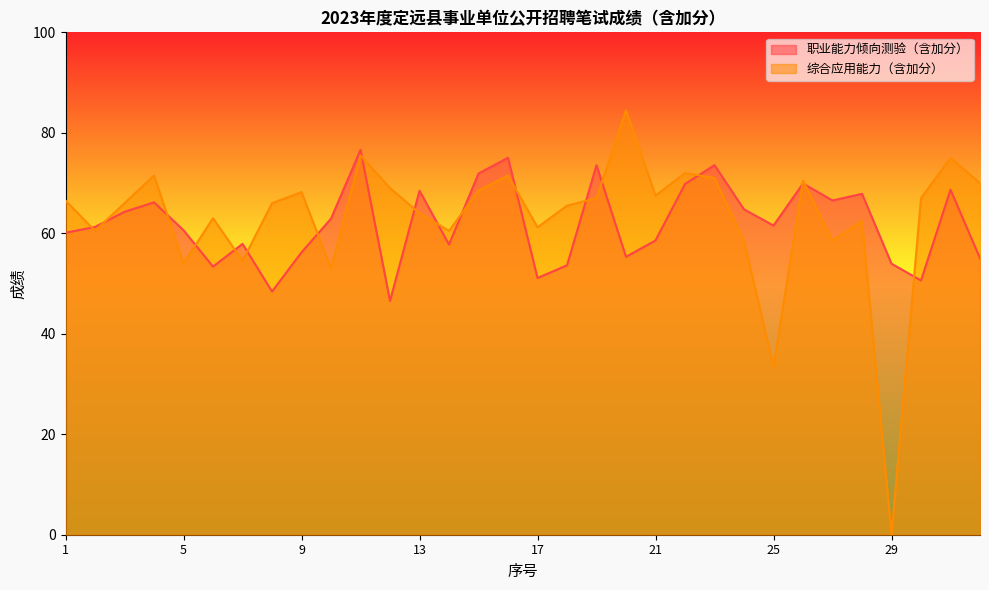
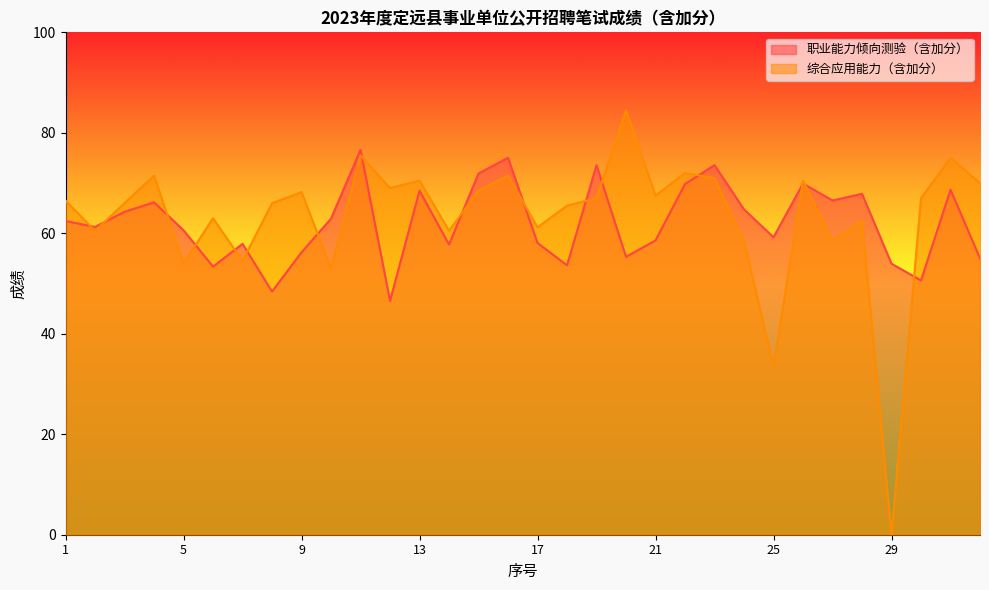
  {
    "职业能力倾向测验（含加分）": {
-     "1": 60,
+     "1": 62,
      "5": 61,
      "9": 56,
      "13": 68,
-     "17": 51,
+     "17": 58,
      "21": 59,
-     "25": 62,
+     "25": 59,
      "29": 54
    },
    "综合应用能力（含加分）": {
      "1": 67,
      "5": 54,
      "9": 68,
-     "13": 64,
+     "13": 71,
      "17": 61,
      "21": 68,
      "25": 34,
      "29": 0
    }
  }
